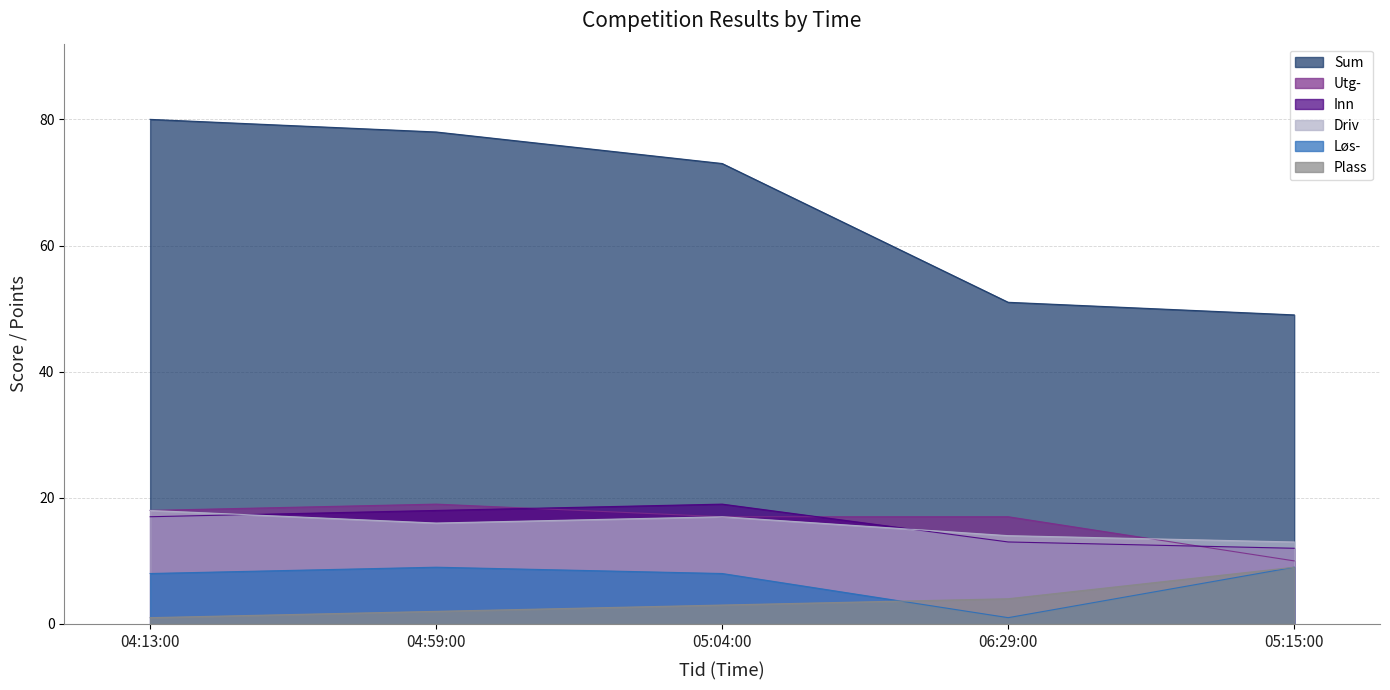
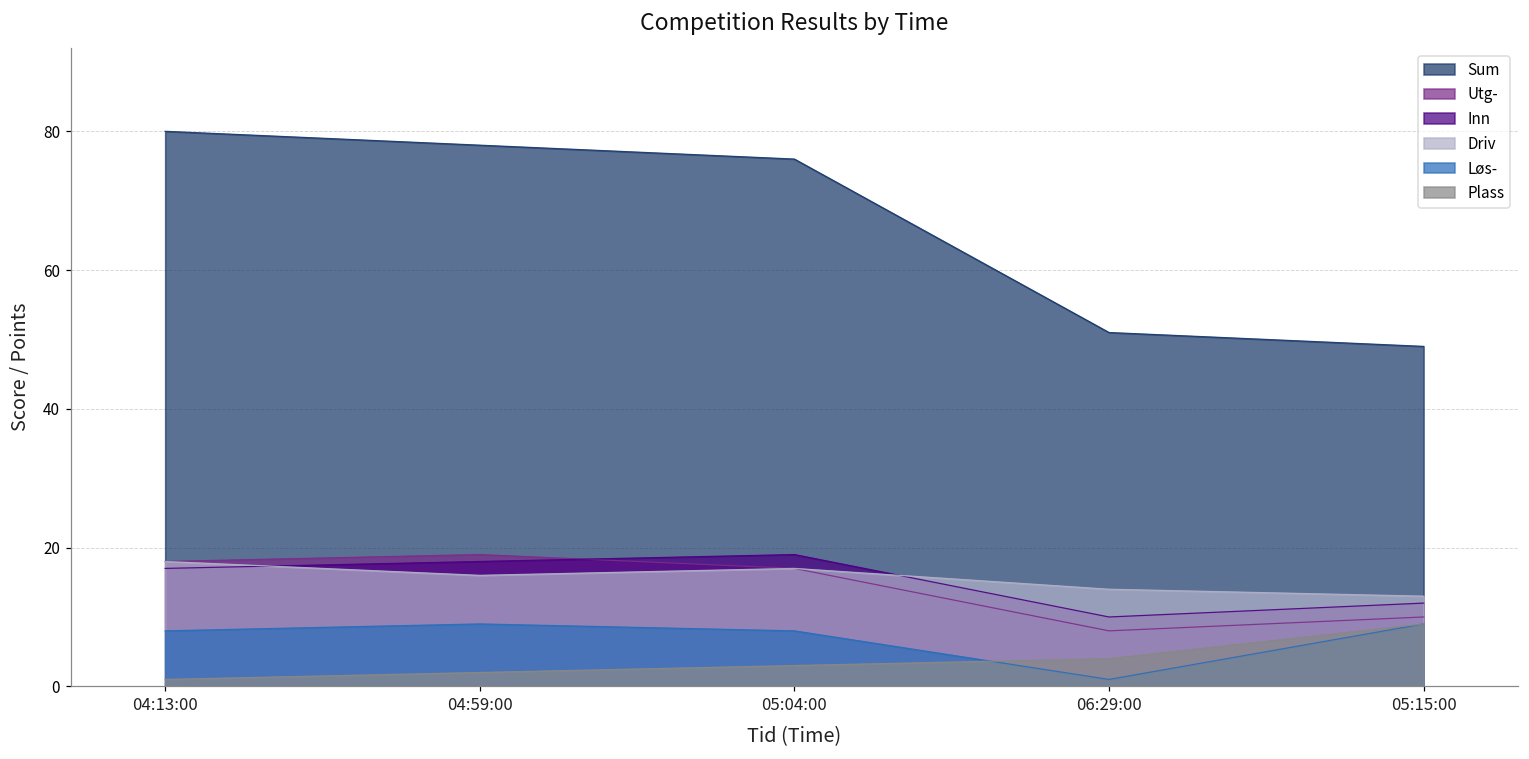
  {
    "Sum": {
      "04:13:00": 80,
      "04:59:00": 78,
-     "05:04:00": 73,
+     "05:04:00": 76,
      "06:29:00": 51,
      "05:15:00": 49
    },
    "Utg-": {
      "04:59:00": 19,
-     "06:29:00": 17,
+     "06:29:00": 8,
      "05:15:00": 10
    },
    "Inn": {
      "04:13:00": 17,
      "04:59:00": 18,
      "05:04:00": 19,
-     "06:29:00": 13,
+     "06:29:00": 10,
      "05:15:00": 12
    },
    "Driv": {
      "04:59:00": 16,
      "06:29:00": 14,
      "05:15:00": 13
    },
    "Løs-": {
      "04:13:00": 8,
      "04:59:00": 9,
      "05:04:00": 8,
      "06:29:00": 1
    },
    "Plass": {
      "04:13:00": 1,
      "04:59:00": 2,
      "05:04:00": 3,
      "06:29:00": 4
    }
  }
